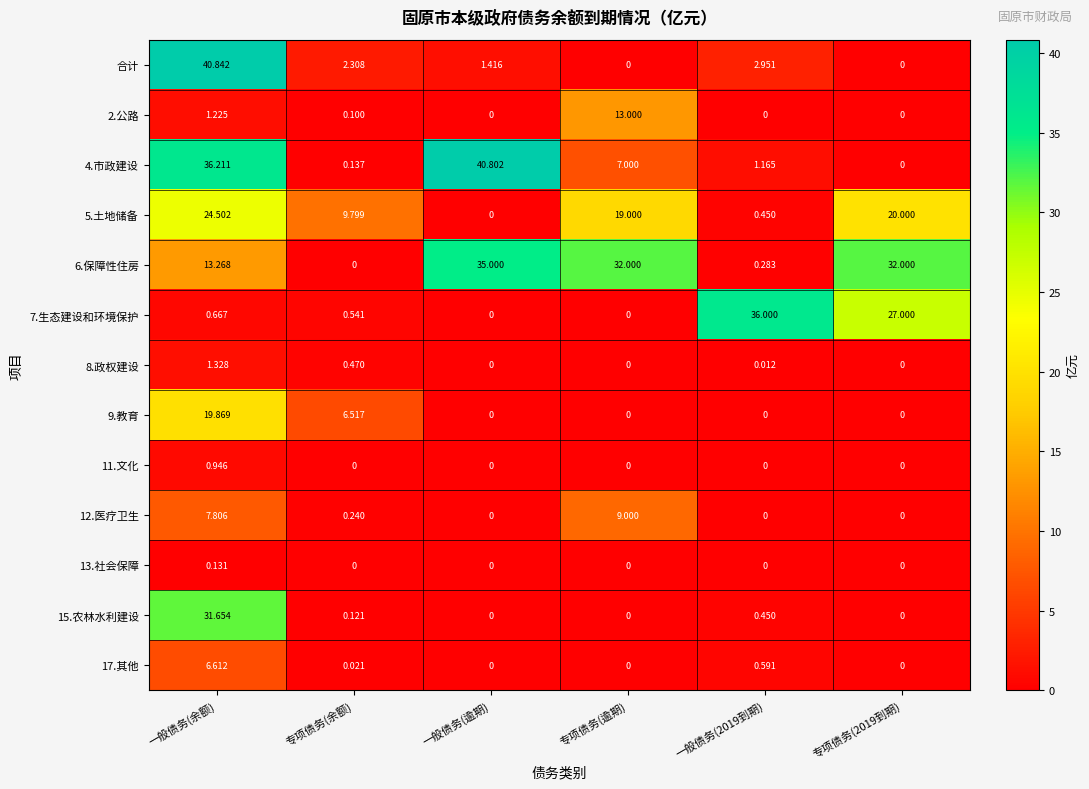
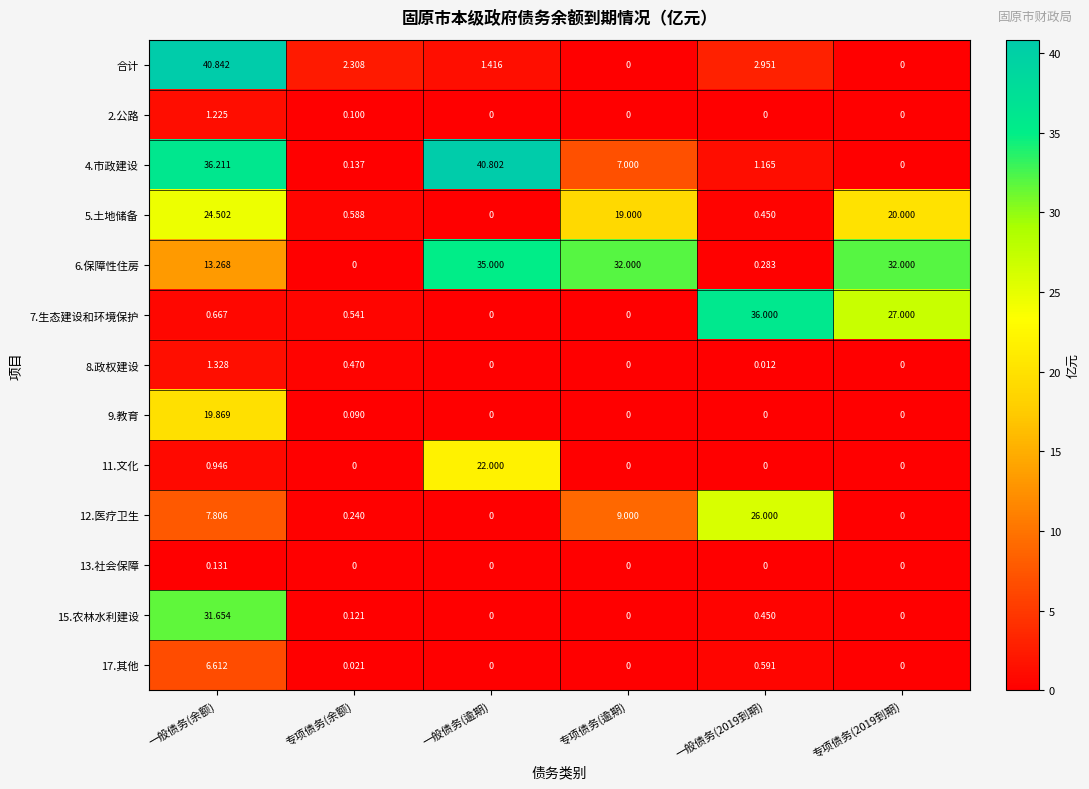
  {
    "合计": {
      "一般债务(余额)": 40.842,
      "专项债务(余额)": 2.308,
      "一般债务(逾期)": 1.416,
      "专项债务(逾期)": 0,
      "一般债务(2019到期)": 2.951,
      "专项债务(2019到期)": 0
    },
    "2.公路": {
      "一般债务(余额)": 1.225,
      "专项债务(余额)": 0.100,
      "一般债务(逾期)": 0,
-     "专项债务(逾期)": 13.000,
+     "专项债务(逾期)": 0,
      "一般债务(2019到期)": 0,
      "专项债务(2019到期)": 0
    },
    "4.市政建设": {
      "一般债务(余额)": 36.211,
      "专项债务(余额)": 0.137,
      "一般债务(逾期)": 40.802,
      "专项债务(逾期)": 7.000,
      "一般债务(2019到期)": 1.165,
      "专项债务(2019到期)": 0
    },
    "5.土地储备": {
      "一般债务(余额)": 24.502,
-     "专项债务(余额)": 9.799,
+     "专项债务(余额)": 0.588,
      "一般债务(逾期)": 0,
      "专项债务(逾期)": 19.000,
      "一般债务(2019到期)": 0.450,
      "专项债务(2019到期)": 20.000
    },
    "6.保障性住房": {
      "一般债务(余额)": 13.268,
      "专项债务(余额)": 0,
      "一般债务(逾期)": 35.000,
      "专项债务(逾期)": 32.000,
      "一般债务(2019到期)": 0.283,
      "专项债务(2019到期)": 32.000
    },
    "7.生态建设和环境保护": {
      "一般债务(余额)": 0.667,
      "专项债务(余额)": 0.541,
      "一般债务(逾期)": 0,
      "专项债务(逾期)": 0,
      "一般债务(2019到期)": 36.000,
      "专项债务(2019到期)": 27.000
    },
    "8.政权建设": {
      "一般债务(余额)": 1.328,
      "专项债务(余额)": 0.470,
      "一般债务(逾期)": 0,
      "专项债务(逾期)": 0,
      "一般债务(2019到期)": 0.012,
      "专项债务(2019到期)": 0
    },
    "9.教育": {
      "一般债务(余额)": 19.869,
-     "专项债务(余额)": 6.517,
+     "专项债务(余额)": 0.090,
      "一般债务(逾期)": 0,
      "专项债务(逾期)": 0,
      "一般债务(2019到期)": 0,
      "专项债务(2019到期)": 0
    },
    "11.文化": {
      "一般债务(余额)": 0.946,
      "专项债务(余额)": 0,
-     "一般债务(逾期)": 0,
+     "一般债务(逾期)": 22.000,
      "专项债务(逾期)": 0,
      "一般债务(2019到期)": 0,
      "专项债务(2019到期)": 0
    },
    "12.医疗卫生": {
      "一般债务(余额)": 7.806,
      "专项债务(余额)": 0.240,
      "一般债务(逾期)": 0,
      "专项债务(逾期)": 9.000,
-     "一般债务(2019到期)": 0,
+     "一般债务(2019到期)": 26.000,
      "专项债务(2019到期)": 0
    },
    "13.社会保障": {
      "一般债务(余额)": 0.131,
      "专项债务(余额)": 0,
      "一般债务(逾期)": 0,
      "专项债务(逾期)": 0,
      "一般债务(2019到期)": 0,
      "专项债务(2019到期)": 0
    },
    "15.农林水利建设": {
      "一般债务(余额)": 31.654,
      "专项债务(余额)": 0.121,
      "一般债务(逾期)": 0,
      "专项债务(逾期)": 0,
      "一般债务(2019到期)": 0.450,
      "专项债务(2019到期)": 0
    },
    "17.其他": {
      "一般债务(余额)": 6.612,
      "专项债务(余额)": 0.021,
      "一般债务(逾期)": 0,
      "专项债务(逾期)": 0,
      "一般债务(2019到期)": 0.591,
      "专项债务(2019到期)": 0
    }
  }
